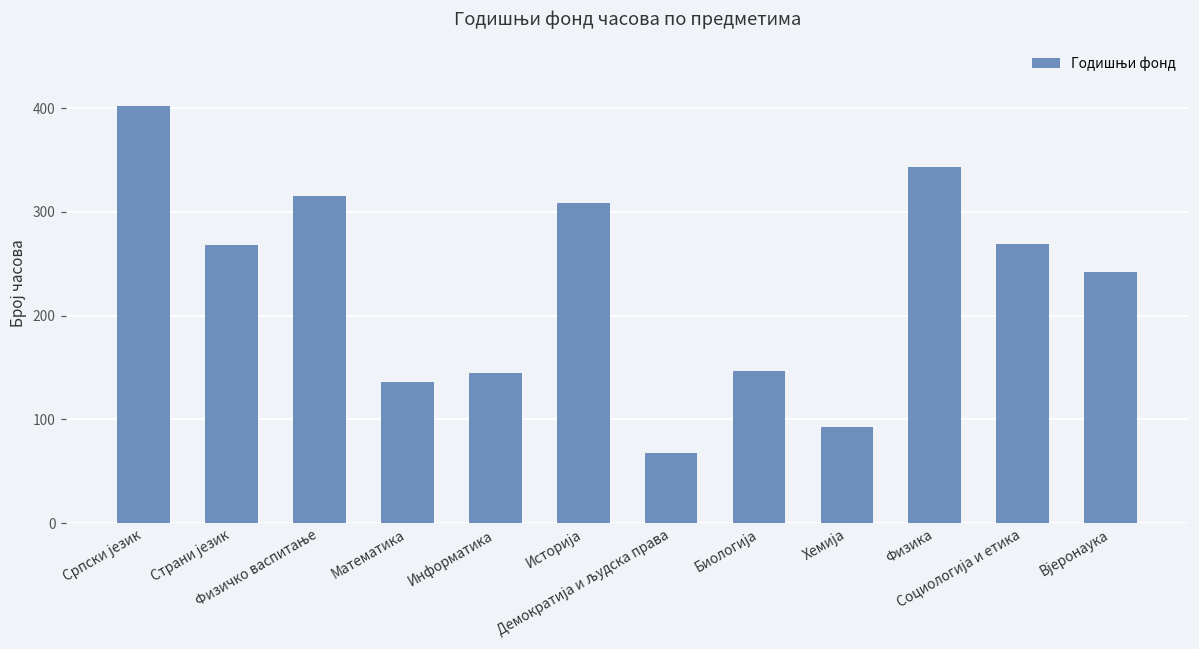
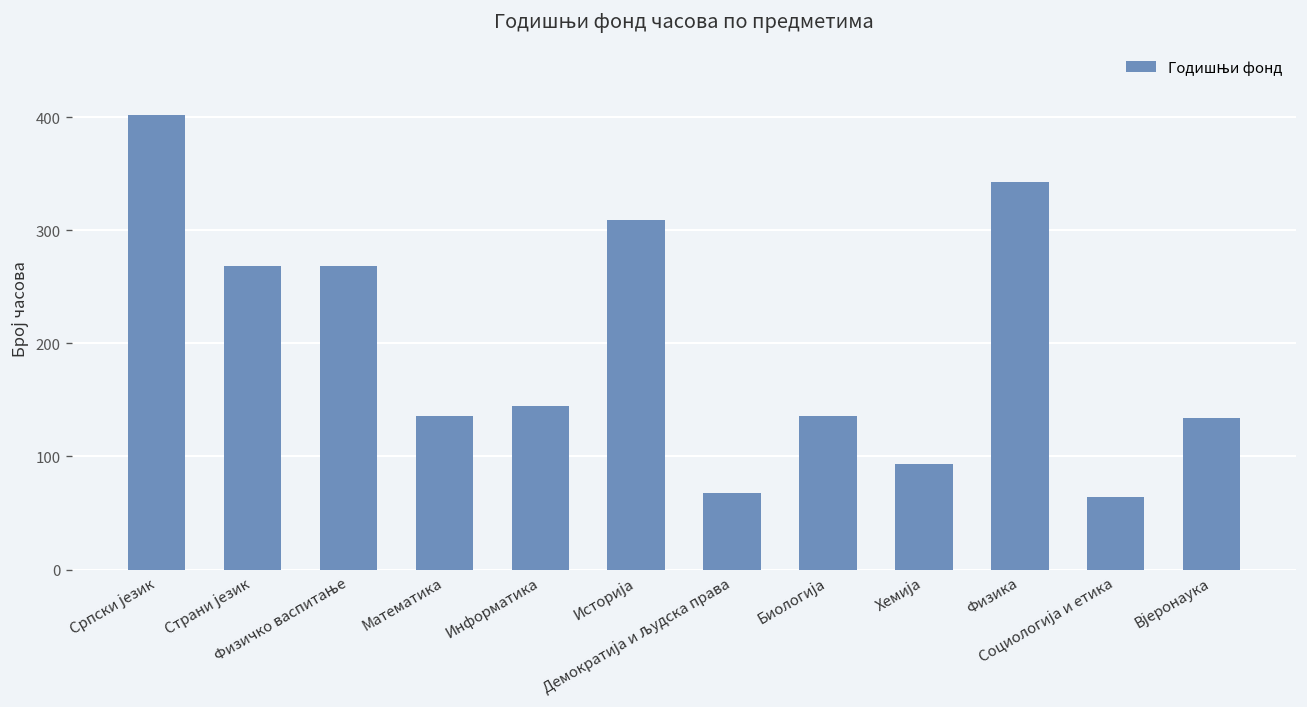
  {
    "Српски језик": 400,
    "Страни језик": 270,
-   "Физичко васпитање": 320,
+   "Физичко васпитање": 270,
    "Математика": 140,
    "Информатика": 150,
    "Историја": 310,
    "Демократија и људска права": 70,
-   "Биологија": 150,
+   "Биологија": 140,
    "Хемија": 90,
    "Физика": 340,
-   "Социологија и етика": 270,
-   "Вјеронаука": 240
+   "Социологија и етика": 60,
+   "Вјеронаука": 130
  }
